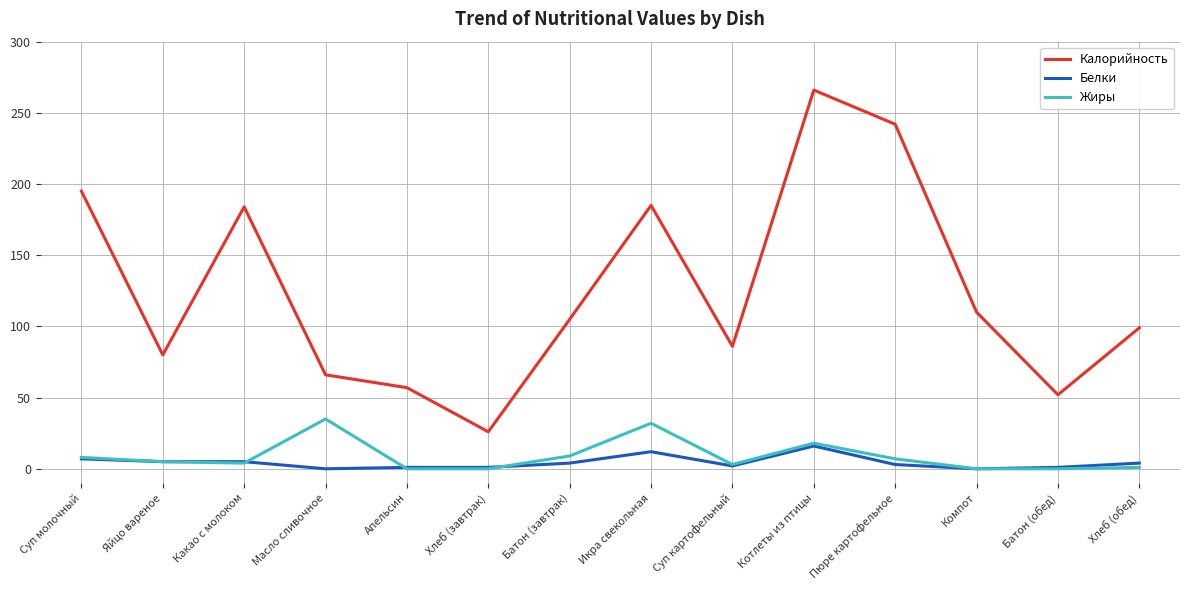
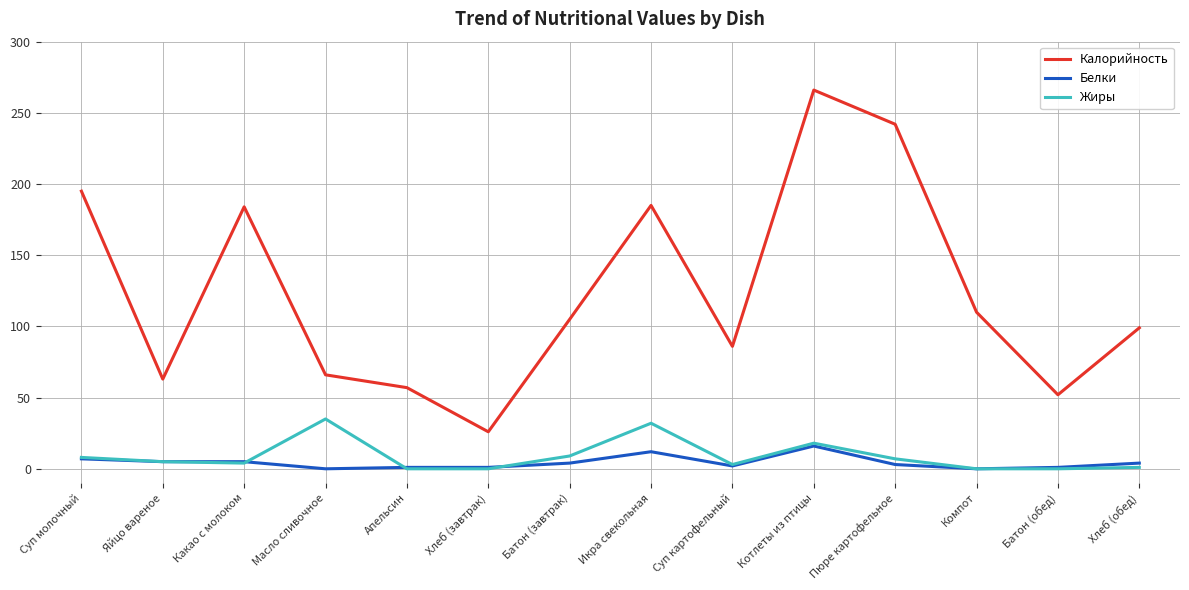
  {
    "Калорийность": {
      "Суп молочный": 195,
-     "Яйцо вареное": 80,
+     "Яйцо вареное": 63,
      "Какао с молоком": 184,
      "Масло сливочное": 66,
      "Апельсин": 57,
      "Хлеб (завтрак)": 26,
      "Батон (завтрак)": 105,
      "Икра свекольная": 185,
      "Суп картофельный": 86,
      "Котлеты из птицы": 266,
      "Пюре картофельное": 242,
      "Компот": 110,
      "Батон (обед)": 52,
      "Хлеб (обед)": 99
    },
    "Белки": {
      "Масло сливочное": 0,
      "Батон (завтрак)": 4,
      "Икра свекольная": 12,
      "Котлеты из птицы": 16,
      "Пюре картофельное": 3,
      "Хлеб (обед)": 4
    },
    "Жиры": {
      "Масло сливочное": 35,
      "Батон (завтрак)": 9,
      "Икра свекольная": 32,
      "Котлеты из птицы": 18,
      "Пюре картофельное": 7,
      "Хлеб (обед)": 1
    }
  }
